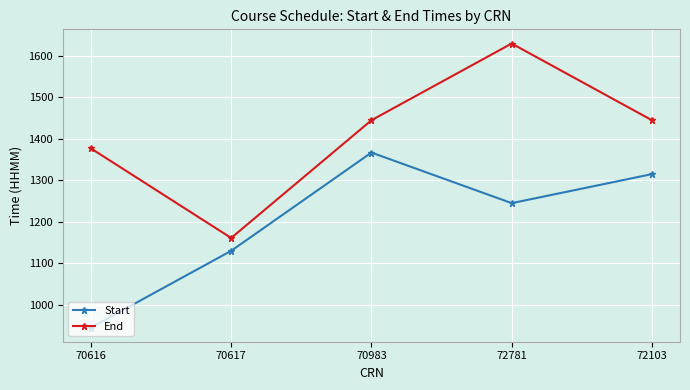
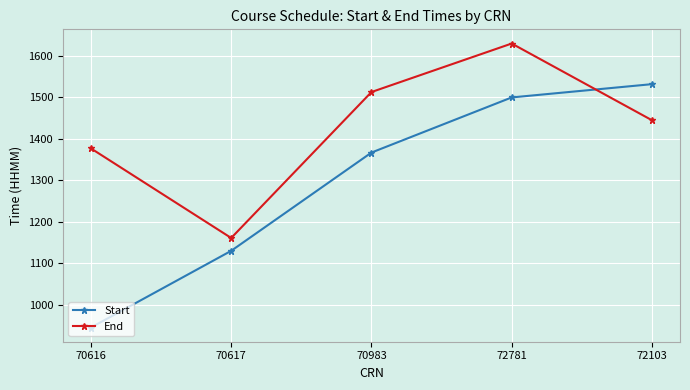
  {
    "Start": {
      "70617": 1130,
      "70983": 1370,
-     "72781": 1250,
-     "72103": 1320
+     "72781": 1500,
+     "72103": 1530
    },
    "End": {
      "70616": 1380,
      "70617": 1160,
-     "70983": 1450,
+     "70983": 1510,
      "72781": 1630,
      "72103": 1450
    }
  }
